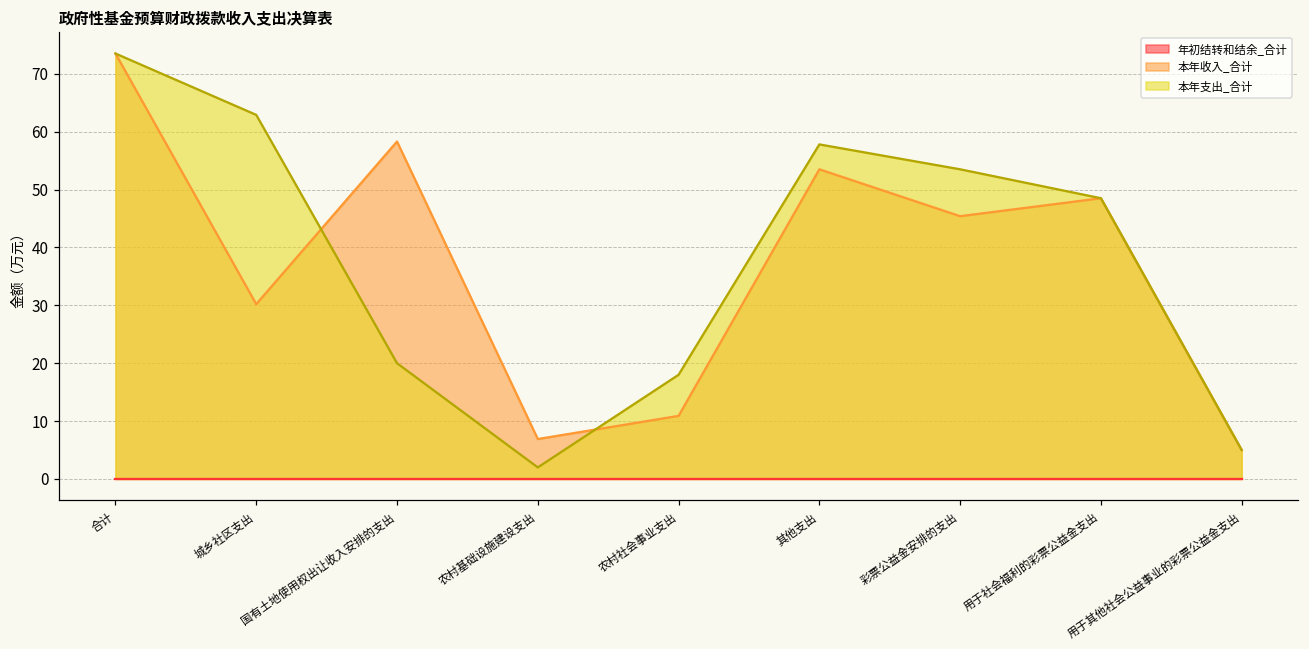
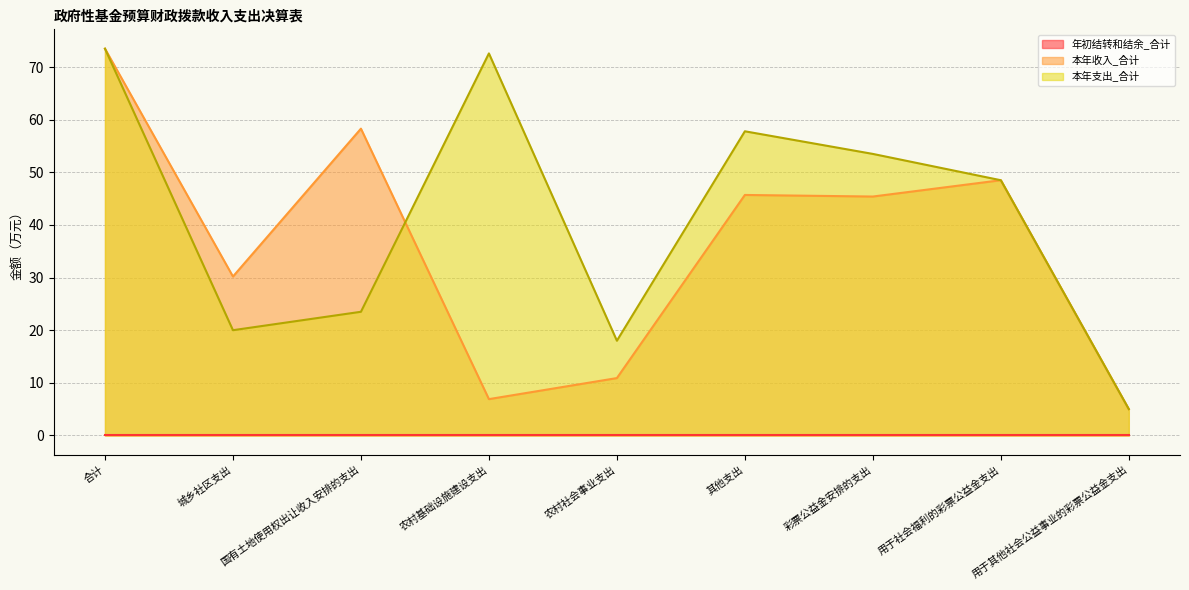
  {
    "年初结转和结余_合计": {
      "合计": 0,
      "城乡社区支出": 0,
      "国有土地使用权出让收入安排的支出": 0,
      "农村基础设施建设支出": 0,
      "农村社会事业支出": 0,
      "其他支出": 0,
      "彩票公益金安排的支出": 0,
      "用于社会福利的彩票公益金支出": 0,
      "用于其他社会公益事业的彩票公益金支出": 0
    },
    "本年收入_合计": {
      "城乡社区支出": 30,
      "国有土地使用权出让收入安排的支出": 58,
      "农村基础设施建设支出": 7,
      "农村社会事业支出": 11,
-     "其他支出": 54,
+     "其他支出": 46,
      "彩票公益金安排的支出": 45
    },
    "本年支出_合计": {
-     "城乡社区支出": 63,
-     "国有土地使用权出让收入安排的支出": 20,
-     "农村基础设施建设支出": 2,
+     "城乡社区支出": 20,
+     "国有土地使用权出让收入安排的支出": 24,
+     "农村基础设施建设支出": 73,
      "农村社会事业支出": 18,
      "其他支出": 58,
      "彩票公益金安排的支出": 54
    }
  }
